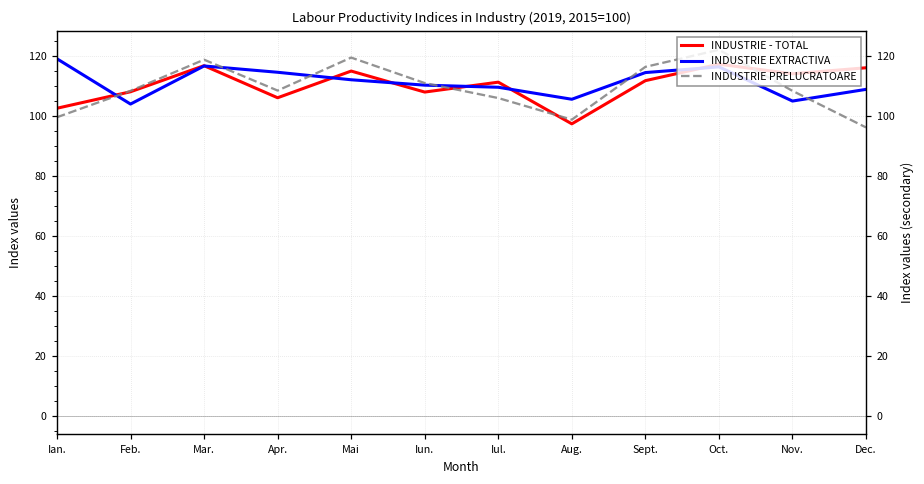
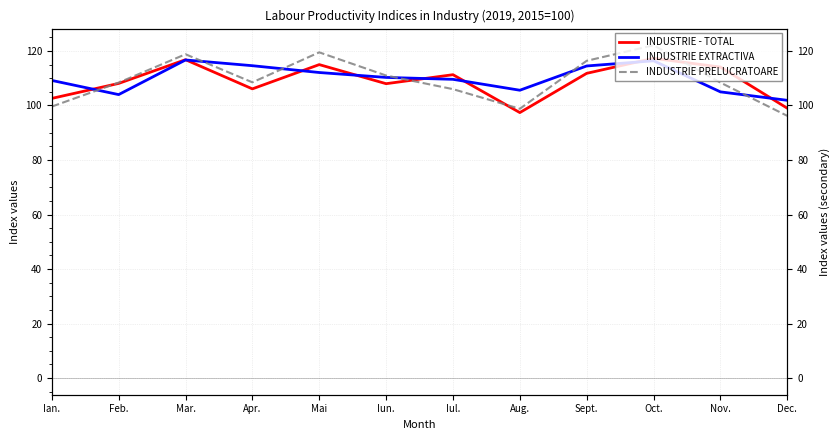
  {
    "INDUSTRIE - TOTAL": {
      "Ian.": 103,
      "Apr.": 106,
      "Mai": 115,
      "Iun.": 108,
      "Iul.": 111,
      "Aug.": 97,
      "Sept.": 112,
-     "Dec.": 116
+     "Dec.": 99
    },
    "INDUSTRIE EXTRACTIVA": {
-     "Ian.": 119,
+     "Ian.": 109,
      "Feb.": 104,
      "Apr.": 115,
      "Mai": 112,
      "Iul.": 110,
      "Aug.": 106,
      "Sept.": 115,
      "Nov.": 105,
-     "Dec.": 109
+     "Dec.": 102
    },
    "INDUSTRIE PRELUCRATOARE": {
      "Ian.": 100,
      "Mar.": 119,
      "Apr.": 109,
      "Mai": 120,
      "Iul.": 106,
      "Aug.": 99,
      "Sept.": 116,
      "Nov.": 108,
      "Dec.": 96
    }
  }
